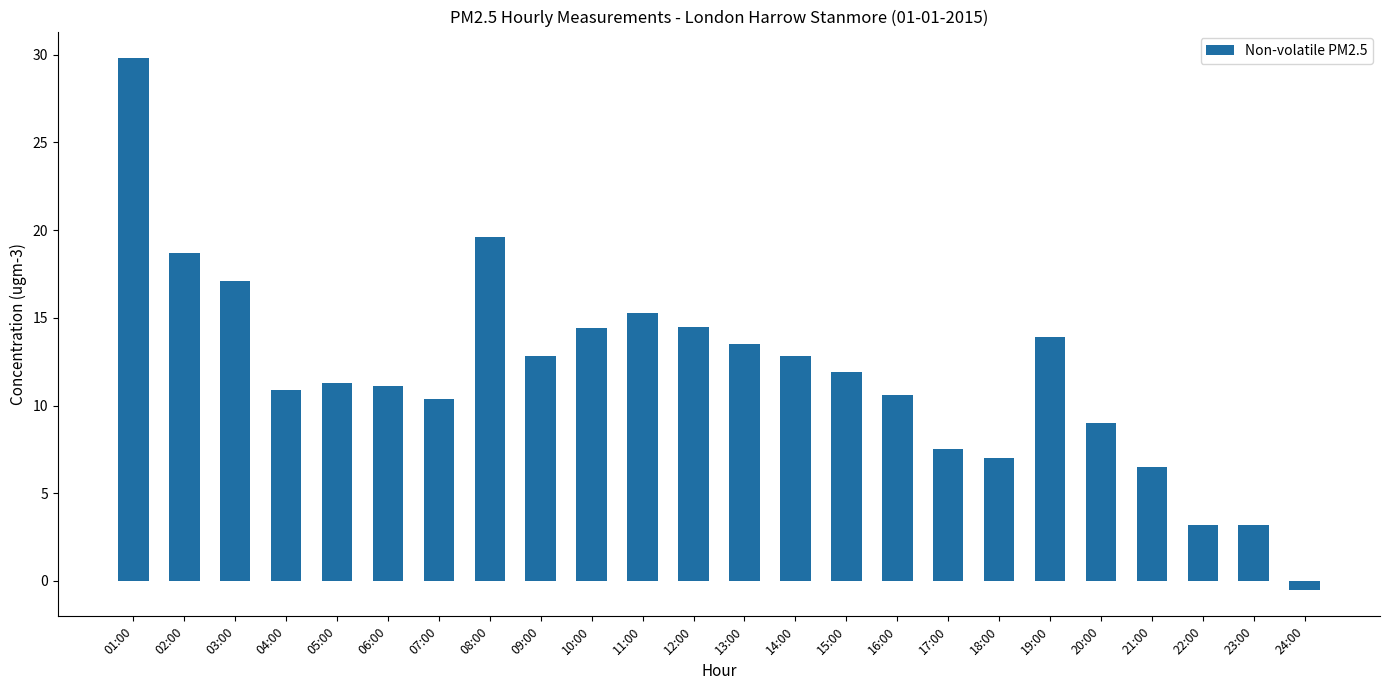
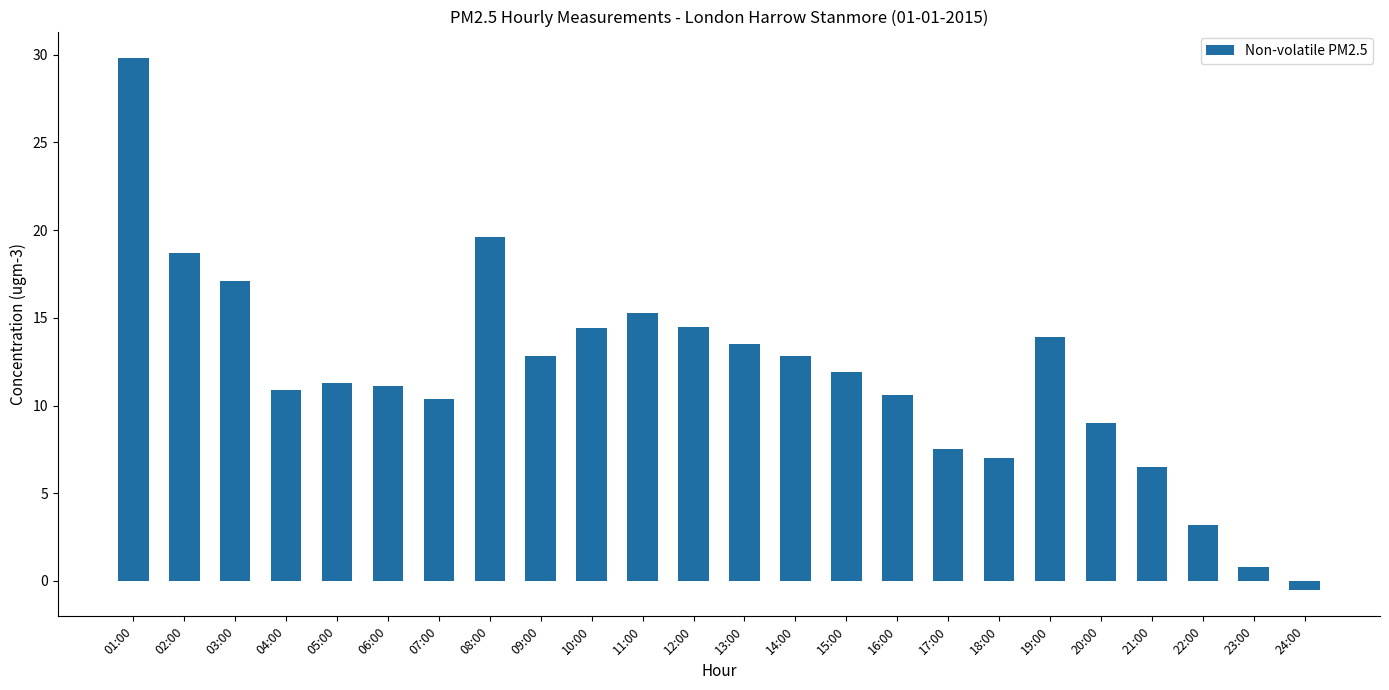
  {
    "01:00": 29.8,
    "02:00": 18.7,
    "03:00": 17.1,
    "04:00": 10.9,
    "05:00": 11.3,
    "06:00": 11.1,
    "07:00": 10.4,
    "08:00": 19.6,
    "09:00": 12.8,
    "10:00": 14.4,
    "11:00": 15.3,
    "12:00": 14.5,
    "13:00": 13.5,
    "14:00": 12.8,
    "15:00": 11.9,
    "16:00": 10.6,
    "17:00": 7.5,
    "18:00": 7.0,
    "19:00": 13.9,
    "20:00": 9.0,
    "21:00": 6.5,
    "22:00": 3.2,
-   "23:00": 3.2,
+   "23:00": 0.8,
    "24:00": -0.5
  }
